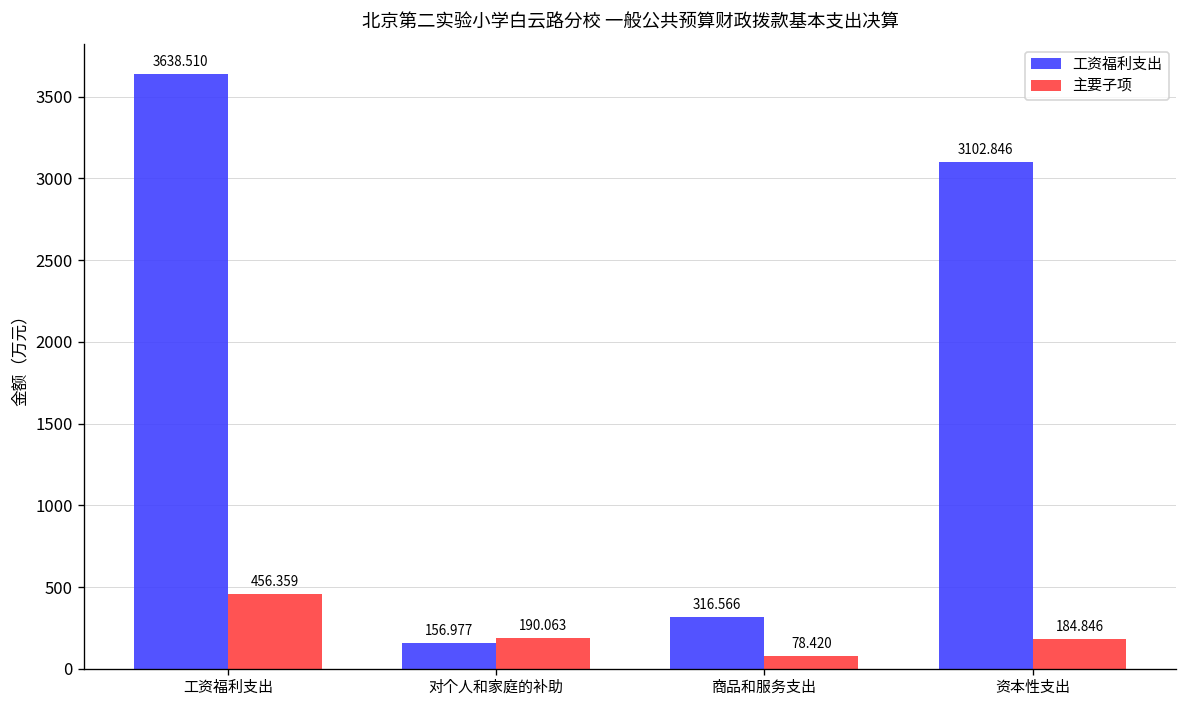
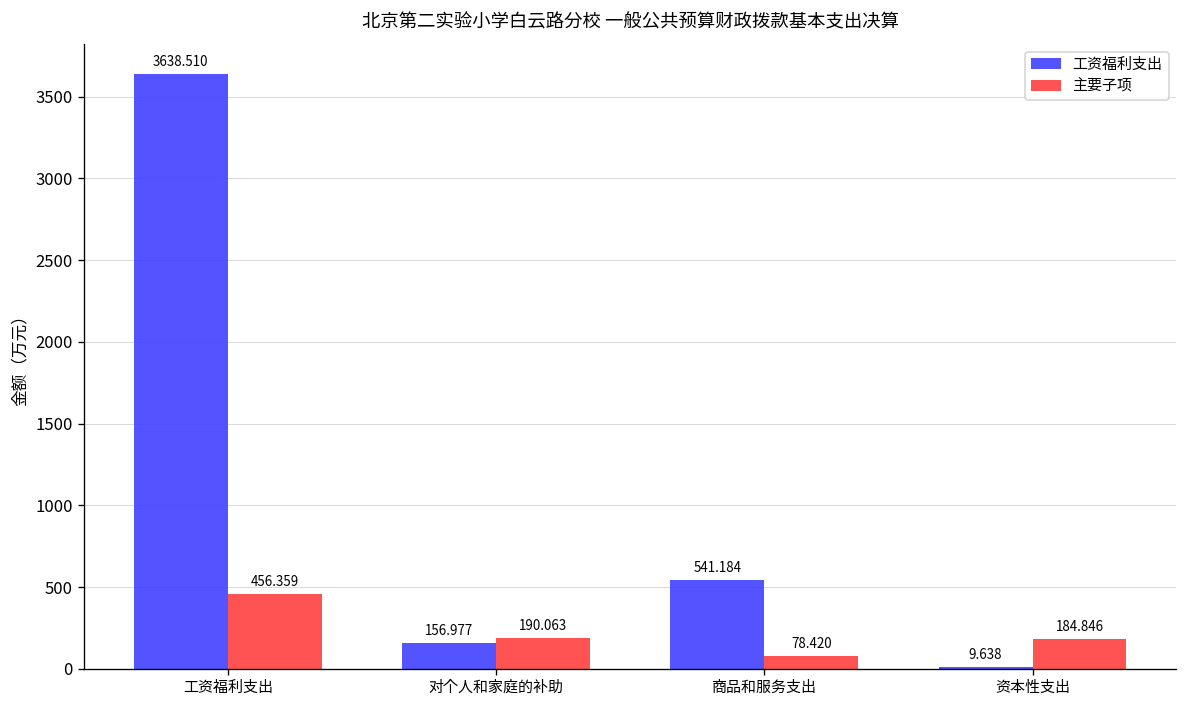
  {
    "工资福利支出": {
      "工资福利支出": 3638.510,
      "对个人和家庭的补助": 156.977,
-     "商品和服务支出": 316.566,
-     "资本性支出": 3102.846
+     "商品和服务支出": 541.184,
+     "资本性支出": 9.638
    },
    "主要子项": {
      "工资福利支出": 456.359,
      "对个人和家庭的补助": 190.063,
      "商品和服务支出": 78.420,
      "资本性支出": 184.846
    }
  }
